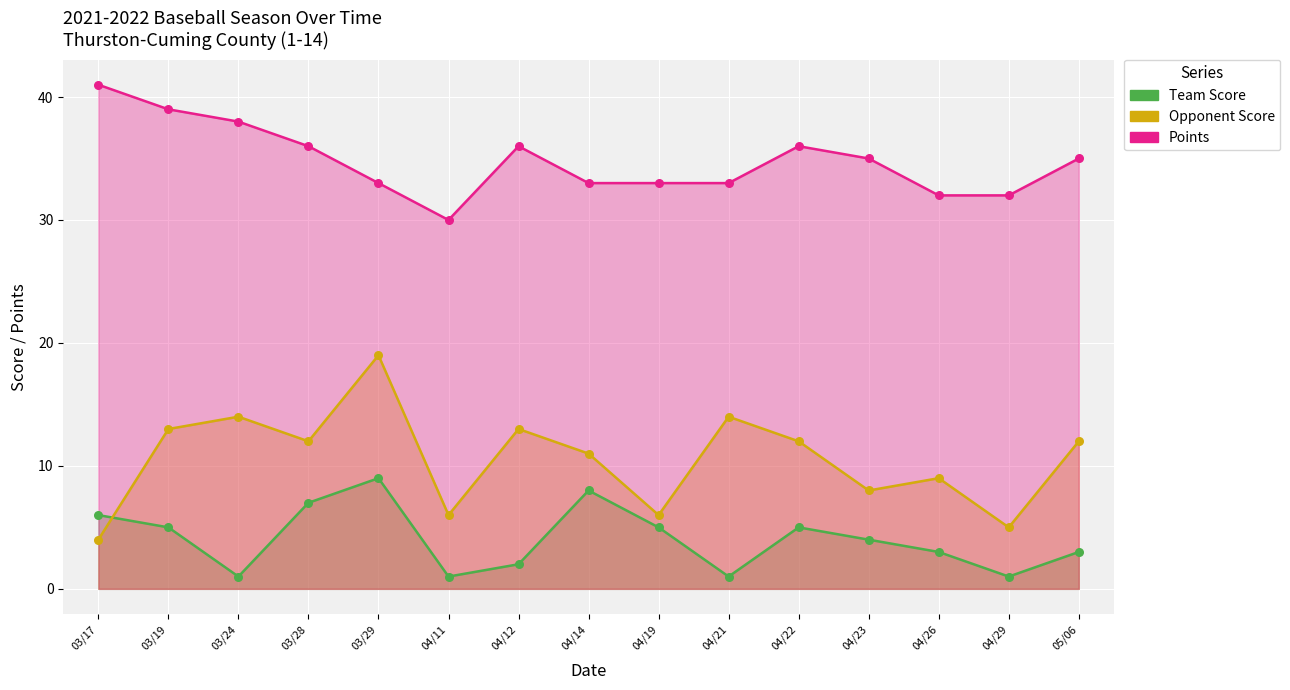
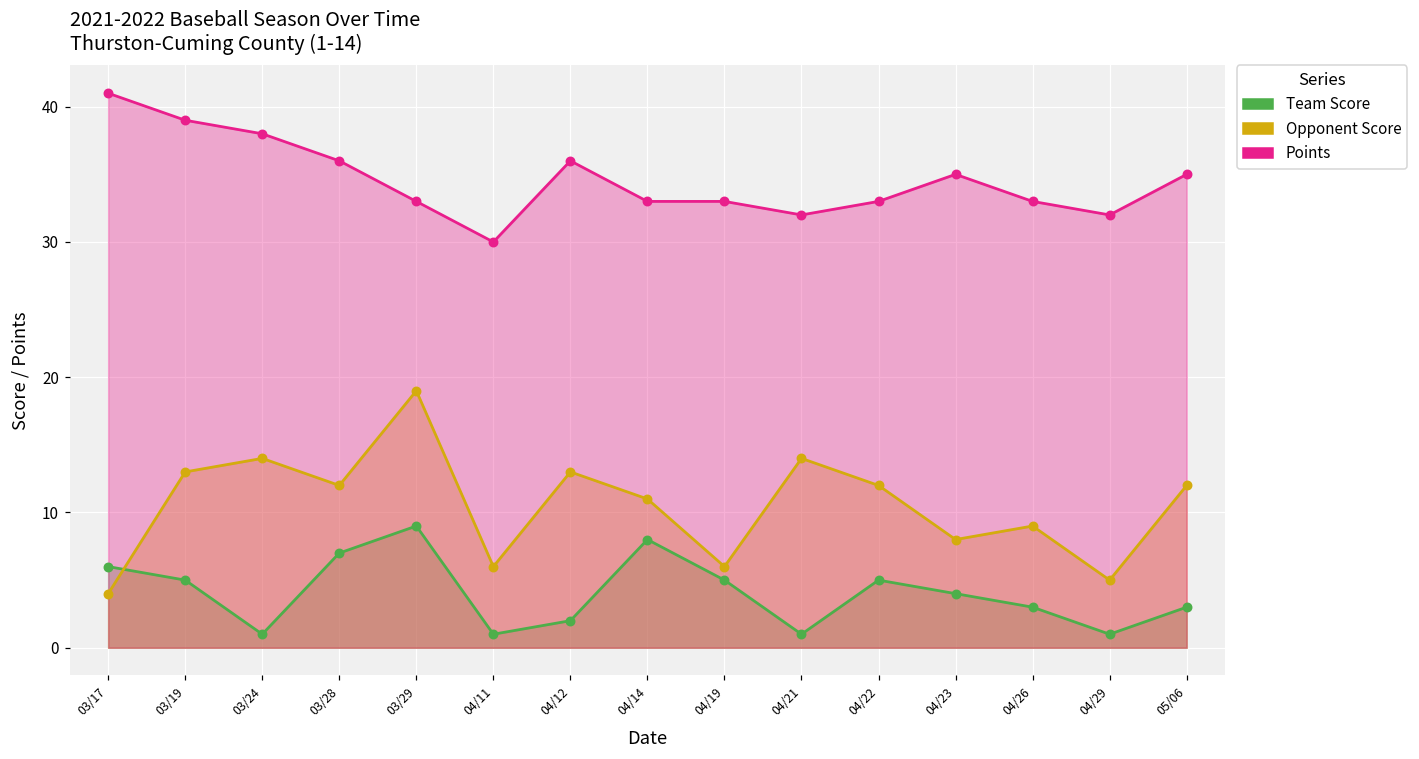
  {
    "Team Score": {
      "03/17": 6,
      "03/19": 5,
      "03/24": 1,
      "03/28": 7,
      "03/29": 9,
      "04/11": 1,
      "04/12": 2,
      "04/14": 8,
      "04/19": 5,
      "04/21": 1,
      "04/22": 5,
      "04/23": 4,
      "04/26": 3,
      "04/29": 1,
      "05/06": 3
    },
    "Opponent Score": {
      "03/17": 4,
      "03/19": 13,
      "03/24": 14,
      "03/28": 12,
      "03/29": 19,
      "04/11": 6,
      "04/12": 13,
      "04/14": 11,
      "04/19": 6,
      "04/21": 14,
      "04/22": 12,
      "04/23": 8,
      "04/26": 9,
      "04/29": 5,
      "05/06": 12
    },
    "Points": {
      "03/17": 41,
      "03/19": 39,
      "03/24": 38,
      "03/28": 36,
      "03/29": 33,
      "04/11": 30,
      "04/12": 36,
      "04/14": 33,
      "04/19": 33,
-     "04/21": 33,
-     "04/22": 36,
+     "04/21": 32,
+     "04/22": 33,
      "04/23": 35,
-     "04/26": 32,
+     "04/26": 33,
      "04/29": 32,
      "05/06": 35
    }
  }
